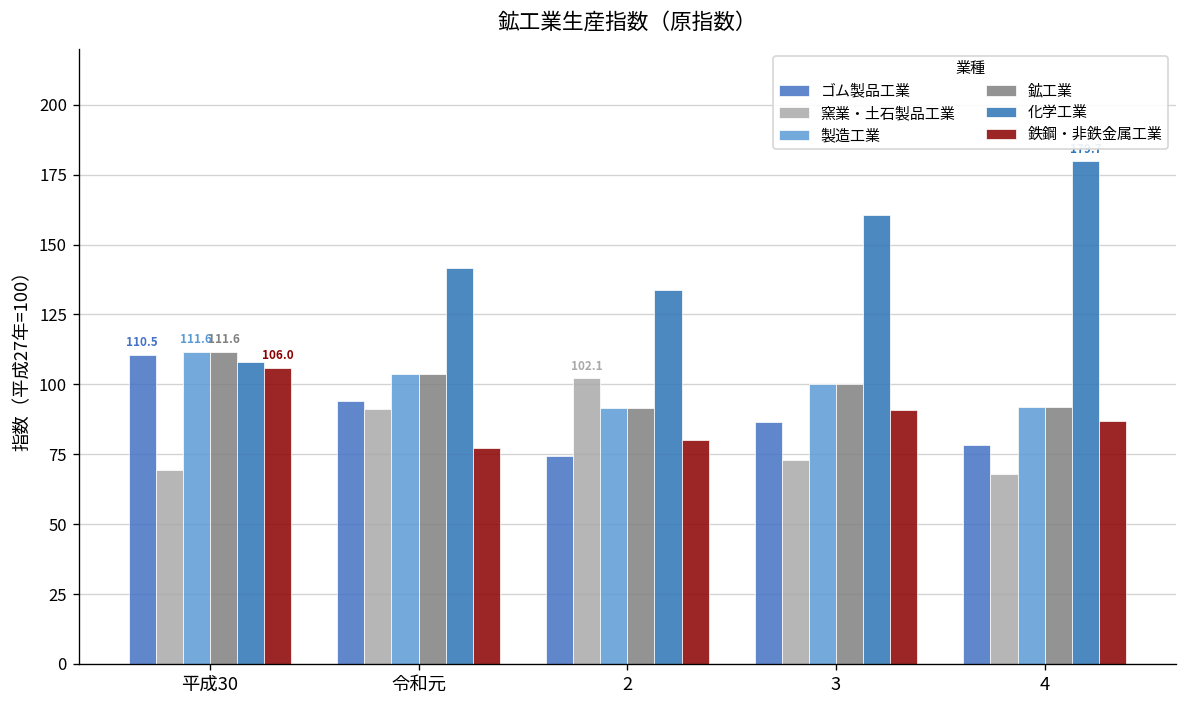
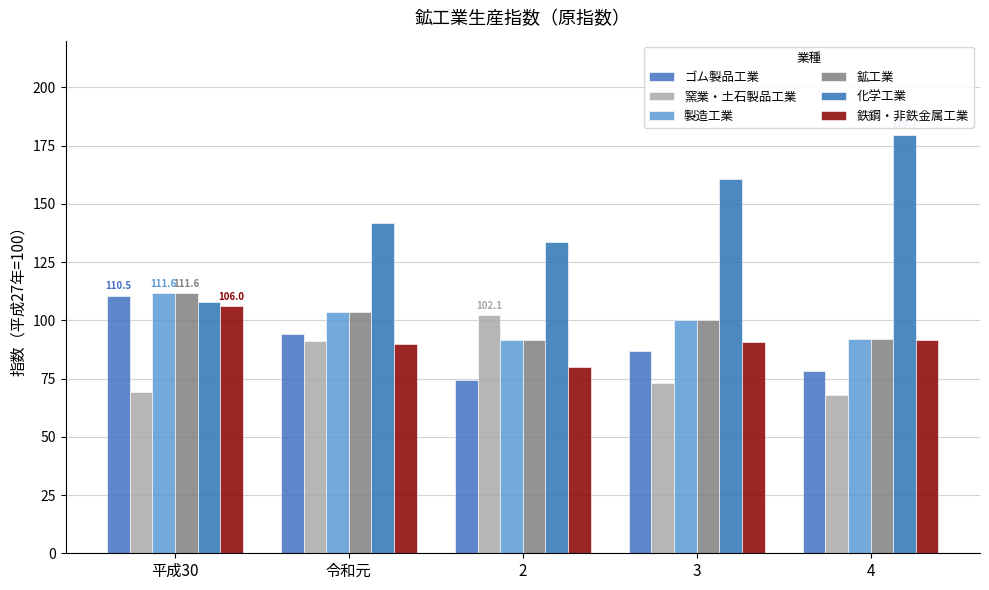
  {
    "窯業・土石製品工業": {
      "2": 102.1
    },
    "鉱工業": {
      "平成30": 111.6
    },
    "鉄鋼・非鉄金属工業": {
-     "令和元": 77,
+     "令和元": 90,
      "2": 80,
      "3": 91,
-     "4": 87
+     "4": 91
    }
  }
